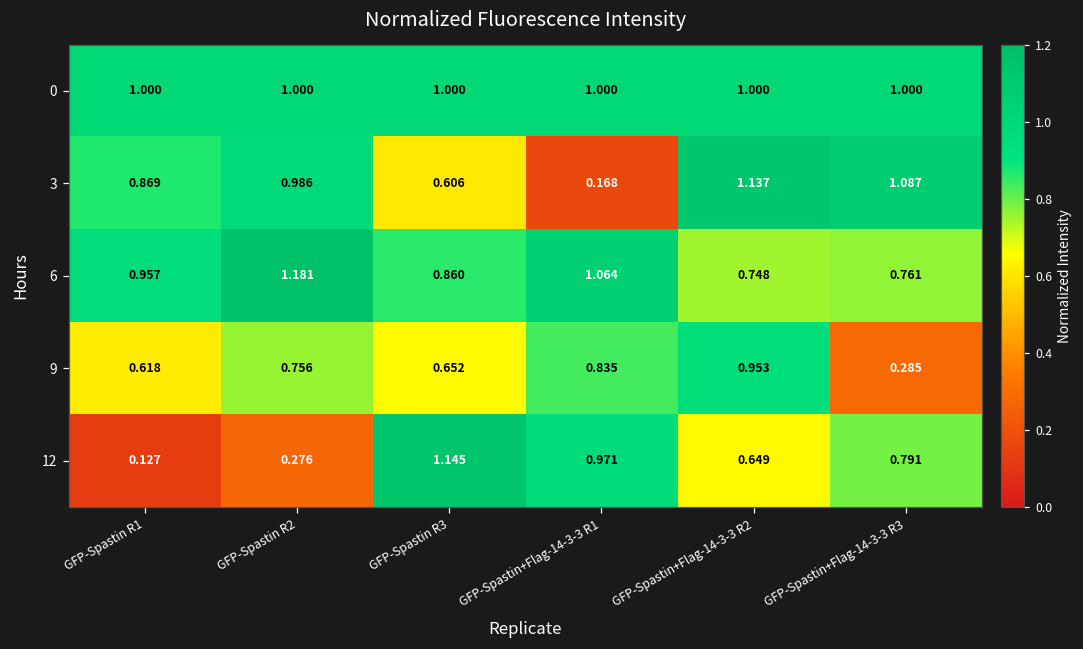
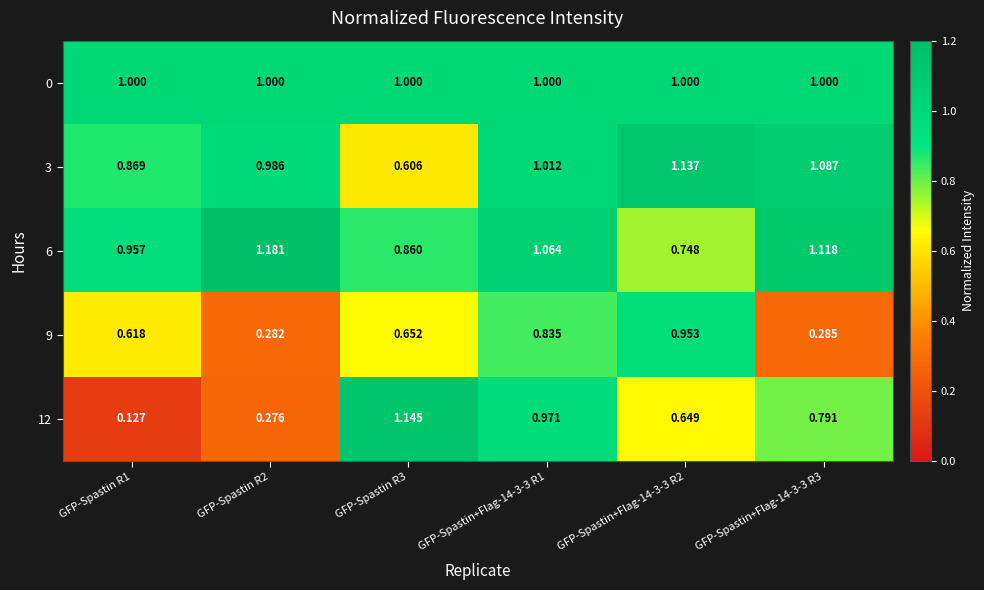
  {
    "0": {
      "GFP-Spastin R1": 1.000,
      "GFP-Spastin R2": 1.000,
      "GFP-Spastin R3": 1.000,
      "GFP-Spastin+Flag-14-3-3 R1": 1.000,
      "GFP-Spastin+Flag-14-3-3 R2": 1.000,
      "GFP-Spastin+Flag-14-3-3 R3": 1.000
    },
    "3": {
      "GFP-Spastin R1": 0.869,
      "GFP-Spastin R2": 0.986,
      "GFP-Spastin R3": 0.606,
-     "GFP-Spastin+Flag-14-3-3 R1": 0.168,
+     "GFP-Spastin+Flag-14-3-3 R1": 1.012,
      "GFP-Spastin+Flag-14-3-3 R2": 1.137,
      "GFP-Spastin+Flag-14-3-3 R3": 1.087
    },
    "6": {
      "GFP-Spastin R1": 0.957,
      "GFP-Spastin R2": 1.181,
      "GFP-Spastin R3": 0.860,
      "GFP-Spastin+Flag-14-3-3 R1": 1.064,
      "GFP-Spastin+Flag-14-3-3 R2": 0.748,
-     "GFP-Spastin+Flag-14-3-3 R3": 0.761
+     "GFP-Spastin+Flag-14-3-3 R3": 1.118
    },
    "9": {
      "GFP-Spastin R1": 0.618,
-     "GFP-Spastin R2": 0.756,
+     "GFP-Spastin R2": 0.282,
      "GFP-Spastin R3": 0.652,
      "GFP-Spastin+Flag-14-3-3 R1": 0.835,
      "GFP-Spastin+Flag-14-3-3 R2": 0.953,
      "GFP-Spastin+Flag-14-3-3 R3": 0.285
    },
    "12": {
      "GFP-Spastin R1": 0.127,
      "GFP-Spastin R2": 0.276,
      "GFP-Spastin R3": 1.145,
      "GFP-Spastin+Flag-14-3-3 R1": 0.971,
      "GFP-Spastin+Flag-14-3-3 R2": 0.649,
      "GFP-Spastin+Flag-14-3-3 R3": 0.791
    }
  }
